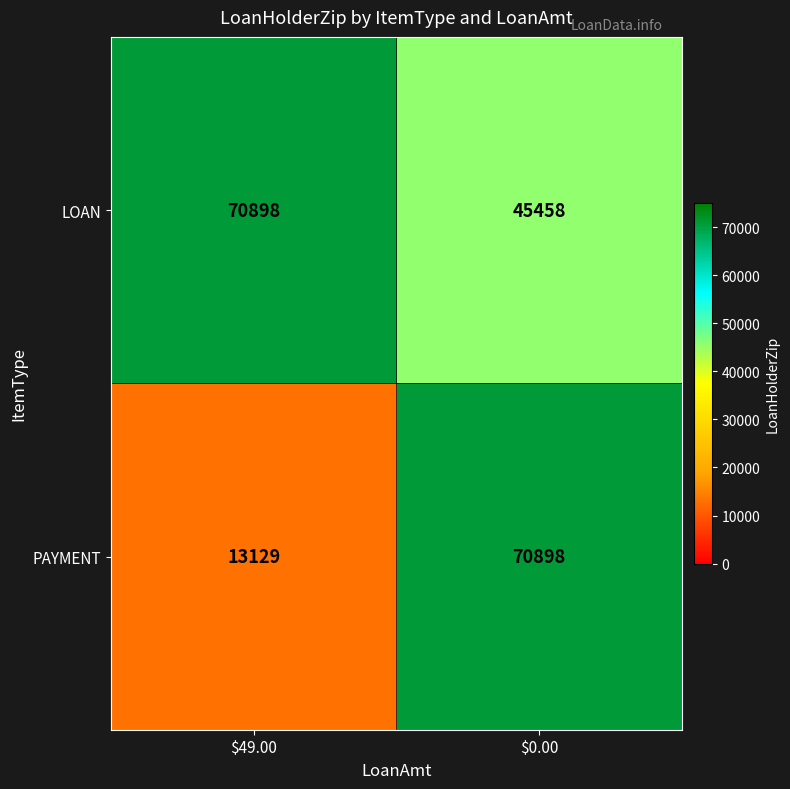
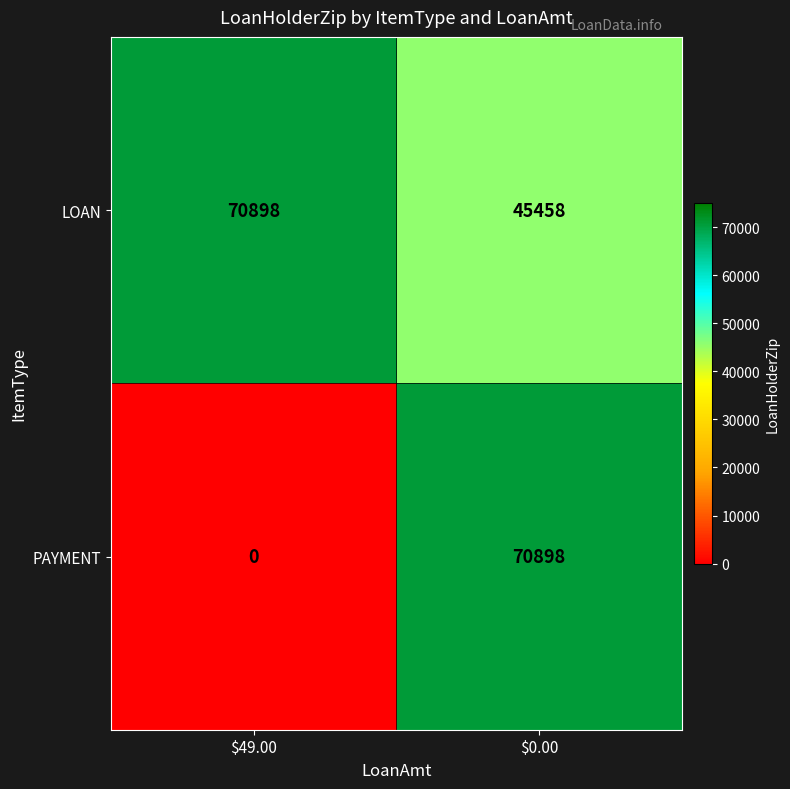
  {
    "LOAN": {
      "$49.00": 70898,
      "$0.00": 45458
    },
    "PAYMENT": {
-     "$49.00": 13129,
+     "$49.00": 0,
      "$0.00": 70898
    }
  }
